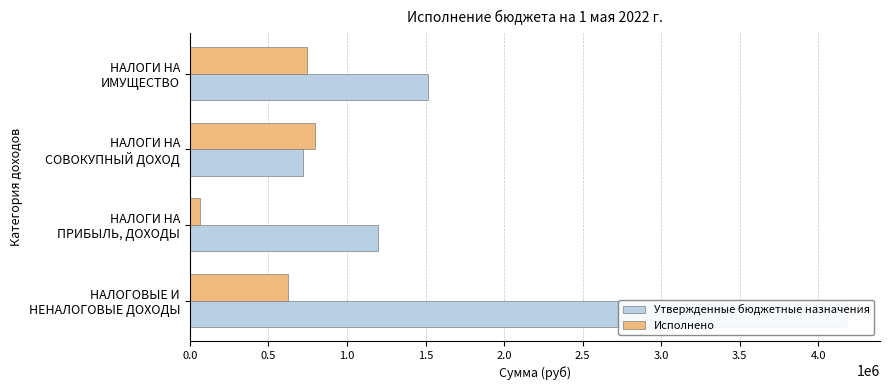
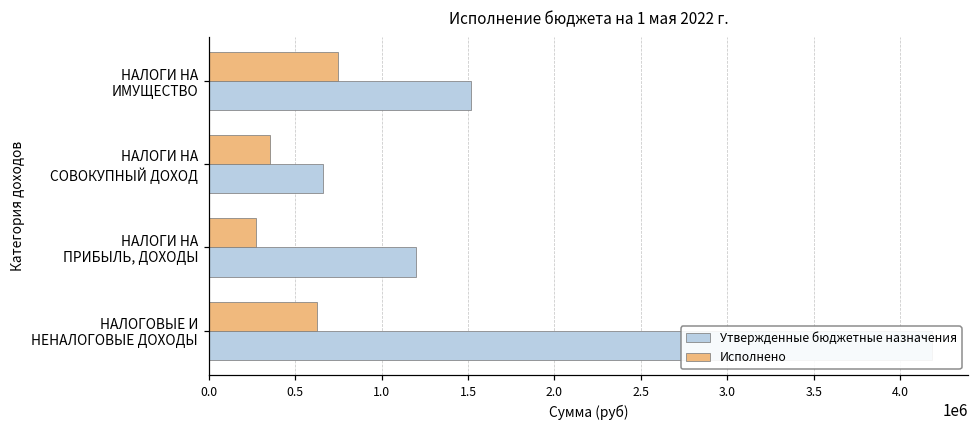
  {
    "Утвержденные бюджетные назначения": {
      "НАЛОГИ НА ИМУЩЕСТВО": 1510000,
-     "НАЛОГИ НА СОВОКУПНЫЙ ДОХОД": 720000,
+     "НАЛОГИ НА СОВОКУПНЫЙ ДОХОД": 660000,
      "НАЛОГИ НА ПРИБЫЛЬ, ДОХОДЫ": 1200000
    },
    "Исполнено": {
      "НАЛОГИ НА ИМУЩЕСТВО": 740000,
-     "НАЛОГИ НА СОВОКУПНЫЙ ДОХОД": 790000,
-     "НАЛОГИ НА ПРИБЫЛЬ, ДОХОДЫ": 60000,
+     "НАЛОГИ НА СОВОКУПНЫЙ ДОХОД": 350000,
+     "НАЛОГИ НА ПРИБЫЛЬ, ДОХОДЫ": 270000,
      "НАЛОГОВЫЕ И НЕНАЛОГОВЫЕ ДОХОДЫ": 620000
    }
  }
